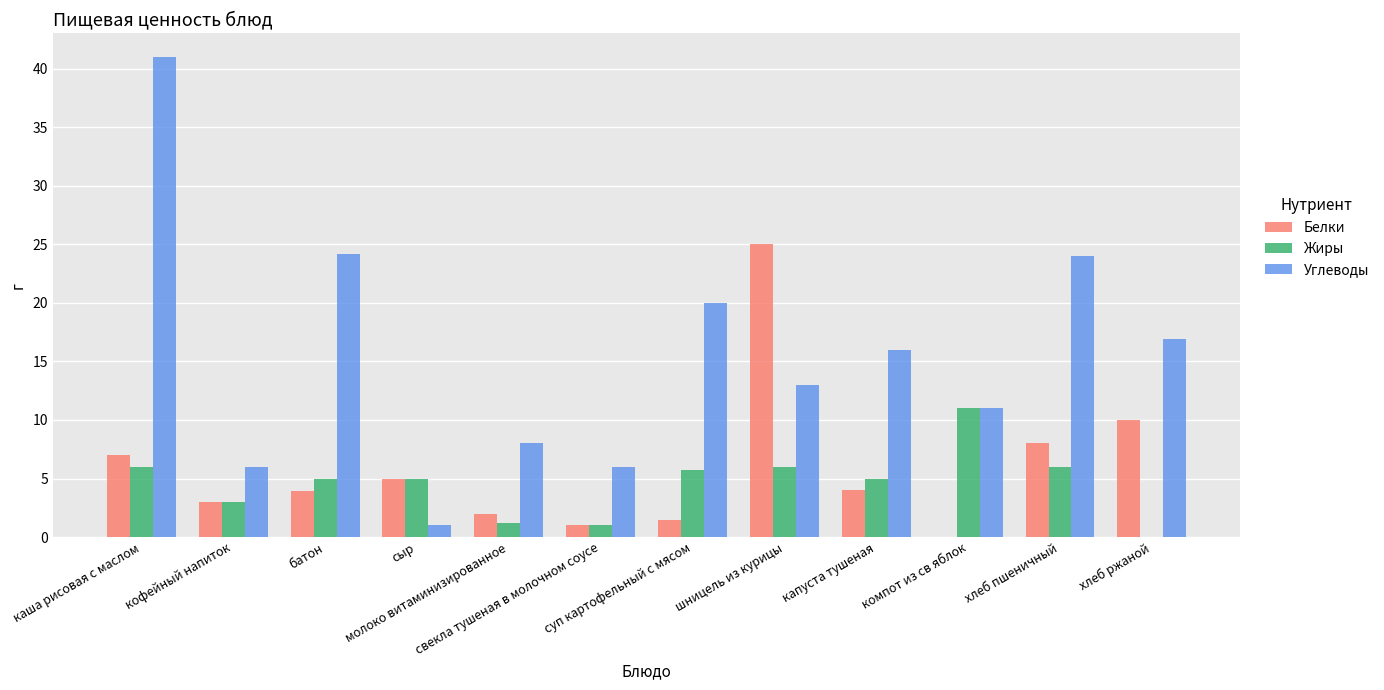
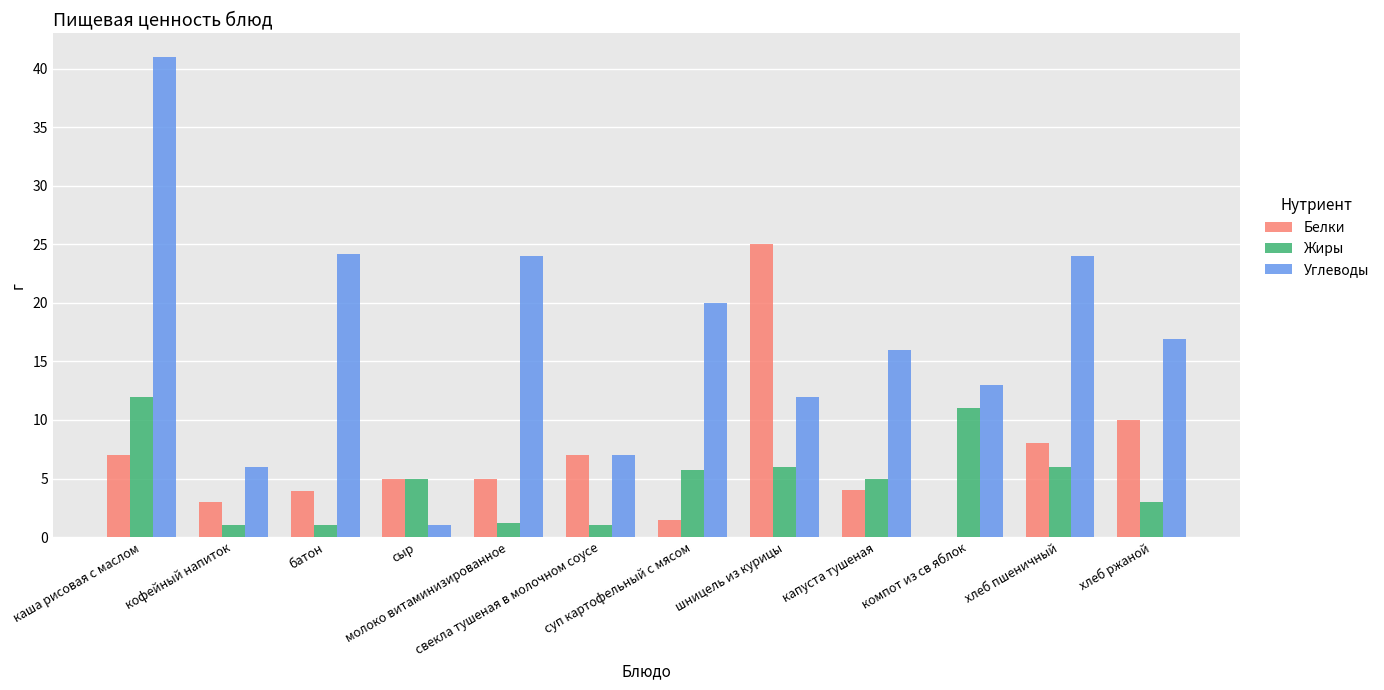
  {
    "Белки": {
      "каша рисовая с маслом": 7,
      "кофейный напиток": 3,
      "батон": 4,
      "сыр": 5,
-     "молоко витаминизированное": 2,
-     "свекла тушеная в молочном соусе": 1,
+     "молоко витаминизированное": 5,
+     "свекла тушеная в молочном соусе": 7,
      "суп картофельный с мясом": 1.5,
      "шницель из курицы": 25,
      "капуста тушеная": 4,
      "компот из св яблок": 0,
      "хлеб пшеничный": 8,
      "хлеб ржаной": 10
    },
    "Жиры": {
-     "каша рисовая с маслом": 6,
-     "кофейный напиток": 3,
-     "батон": 5,
+     "каша рисовая с маслом": 12,
+     "кофейный напиток": 1,
+     "батон": 1,
      "сыр": 5,
      "молоко витаминизированное": 1,
      "свекла тушеная в молочном соусе": 1,
      "суп картофельный с мясом": 5.8,
      "шницель из курицы": 6,
      "капуста тушеная": 5,
      "компот из св яблок": 11,
      "хлеб пшеничный": 6,
-     "хлеб ржаной": 0
+     "хлеб ржаной": 3
    },
    "Углеводы": {
      "каша рисовая с маслом": 41,
      "кофейный напиток": 6,
      "батон": 24,
      "сыр": 1,
-     "молоко витаминизированное": 8,
-     "свекла тушеная в молочном соусе": 6,
+     "молоко витаминизированное": 24,
+     "свекла тушеная в молочном соусе": 7,
      "суп картофельный с мясом": 20,
-     "шницель из курицы": 13,
+     "шницель из курицы": 12,
      "капуста тушеная": 16,
-     "компот из св яблок": 11,
+     "компот из св яблок": 13,
      "хлеб пшеничный": 24,
      "хлеб ржаной": 17
    }
  }
